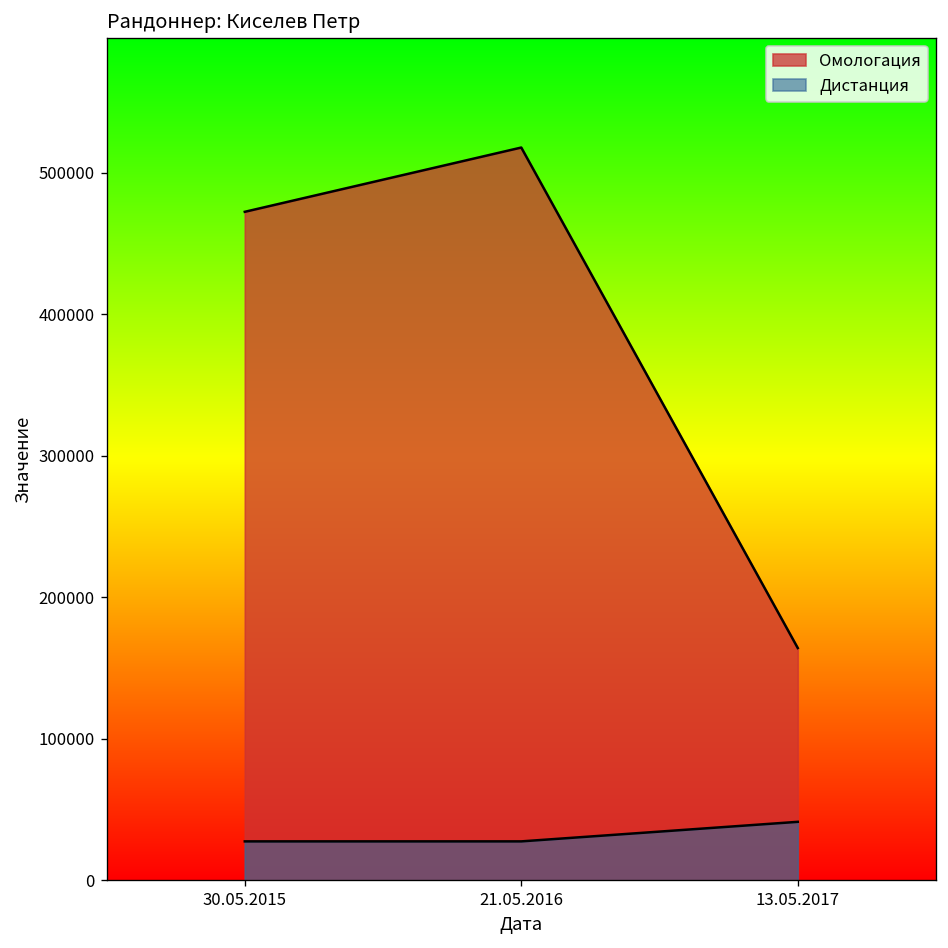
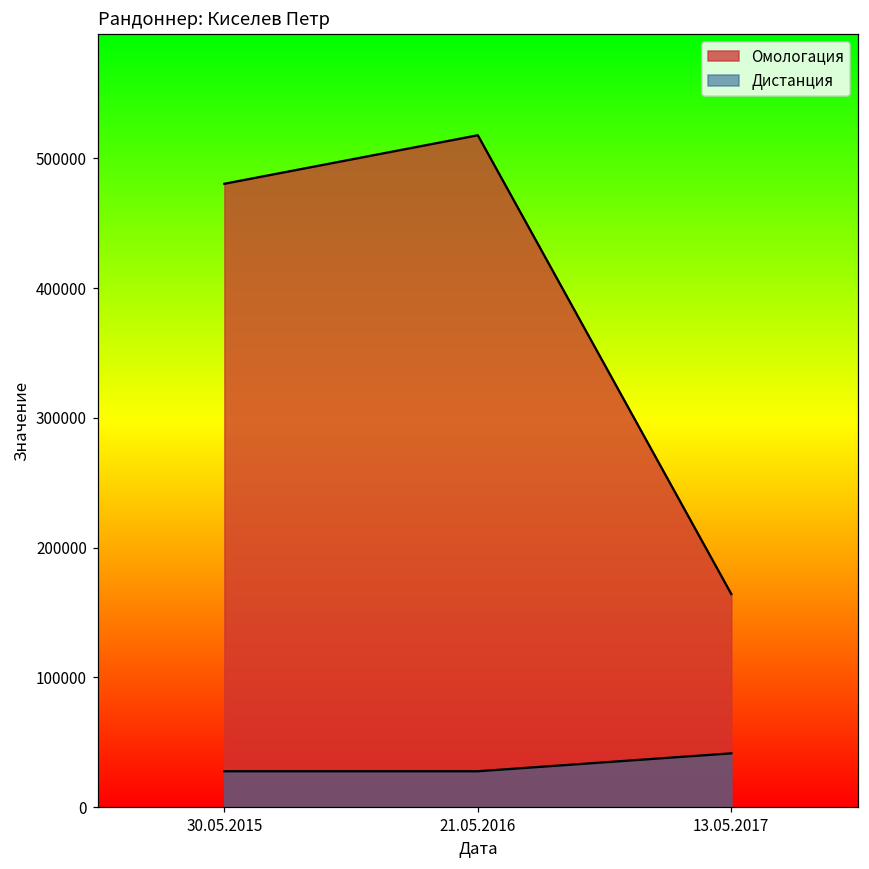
  {
    "Омологация": {
-     "30.05.2015": 473000,
+     "30.05.2015": 481000,
      "21.05.2016": 518000,
      "13.05.2017": 164000
    },
    "Дистанция": {
      "30.05.2015": 28000,
      "21.05.2016": 28000,
      "13.05.2017": 41000
    }
  }
